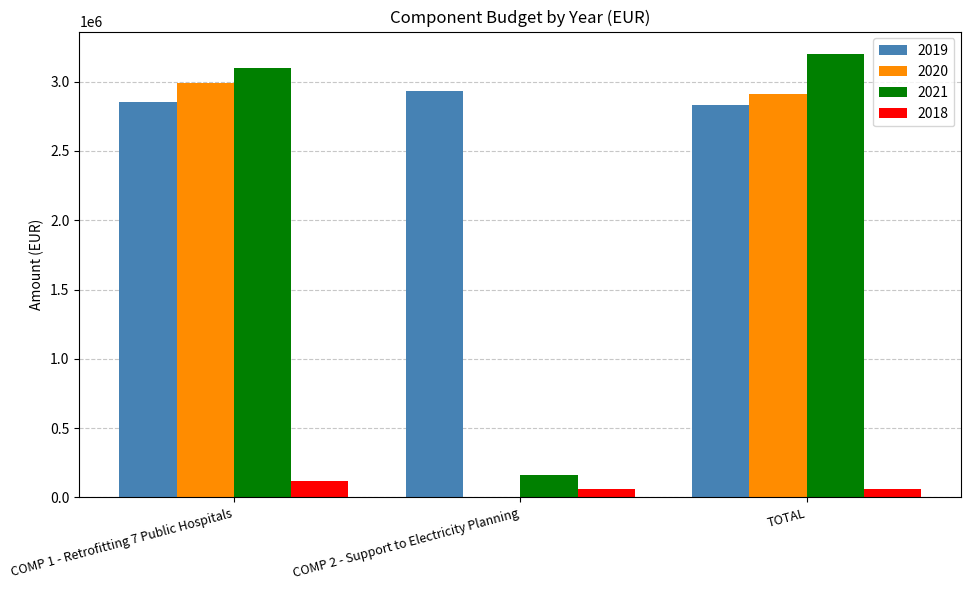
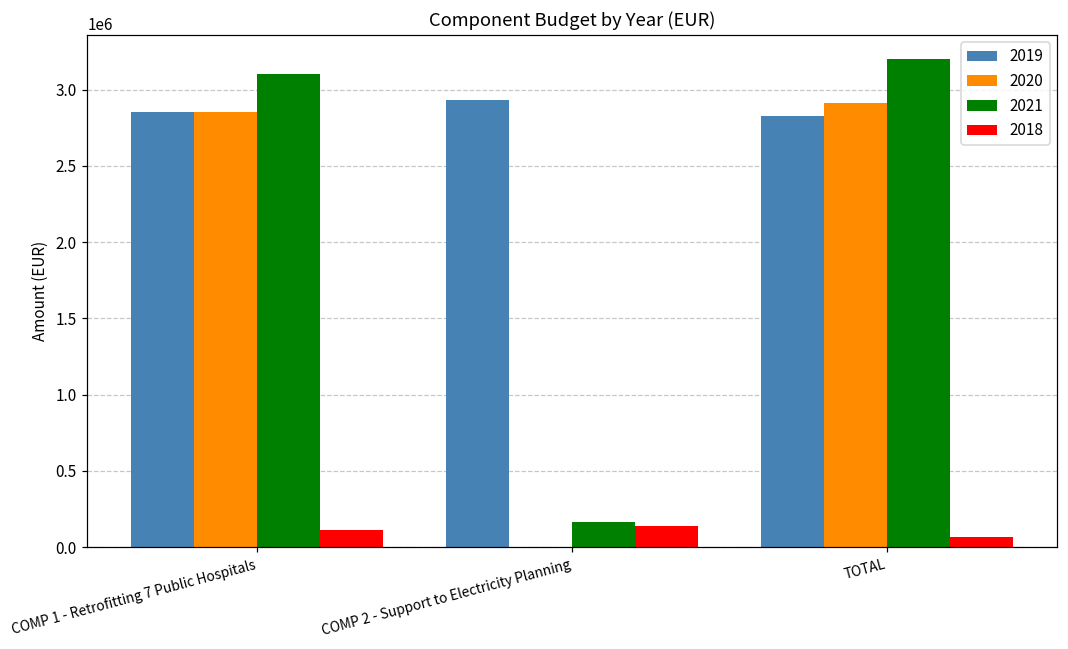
  {
    "2019": {
      "COMP 1 - Retrofitting 7 Public Hospitals": 2850000,
      "COMP 2 - Support to Electricity Planning": 2930000,
      "TOTAL": 2830000
    },
    "2020": {
-     "COMP 1 - Retrofitting 7 Public Hospitals": 2990000,
+     "COMP 1 - Retrofitting 7 Public Hospitals": 2850000,
      "COMP 2 - Support to Electricity Planning": 0,
      "TOTAL": 2910000
    },
    "2021": {
      "COMP 1 - Retrofitting 7 Public Hospitals": 3100000,
      "COMP 2 - Support to Electricity Planning": 170000,
      "TOTAL": 3200000
    },
    "2018": {
      "COMP 1 - Retrofitting 7 Public Hospitals": 120000,
-     "COMP 2 - Support to Electricity Planning": 60000,
+     "COMP 2 - Support to Electricity Planning": 140000,
      "TOTAL": 60000
    }
  }
